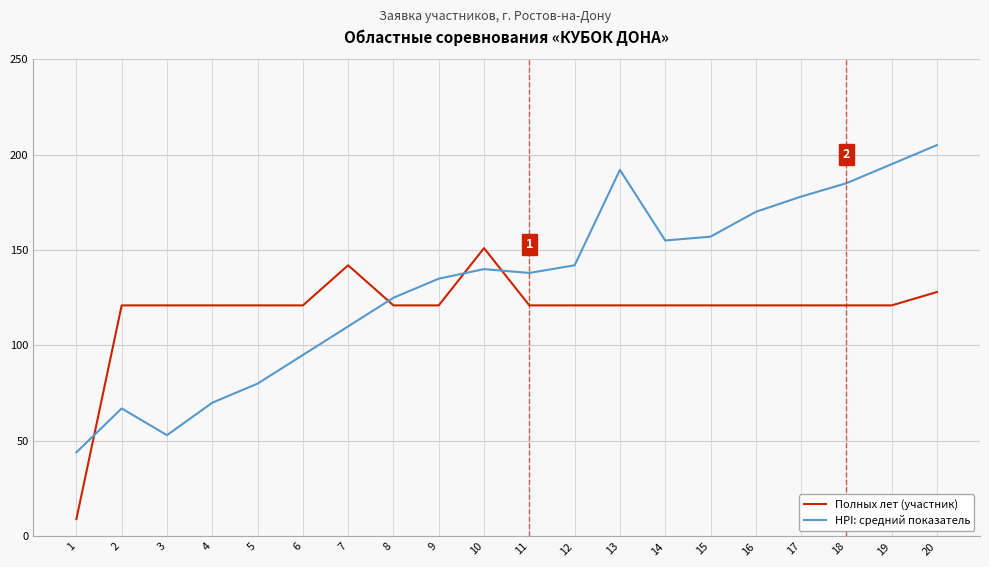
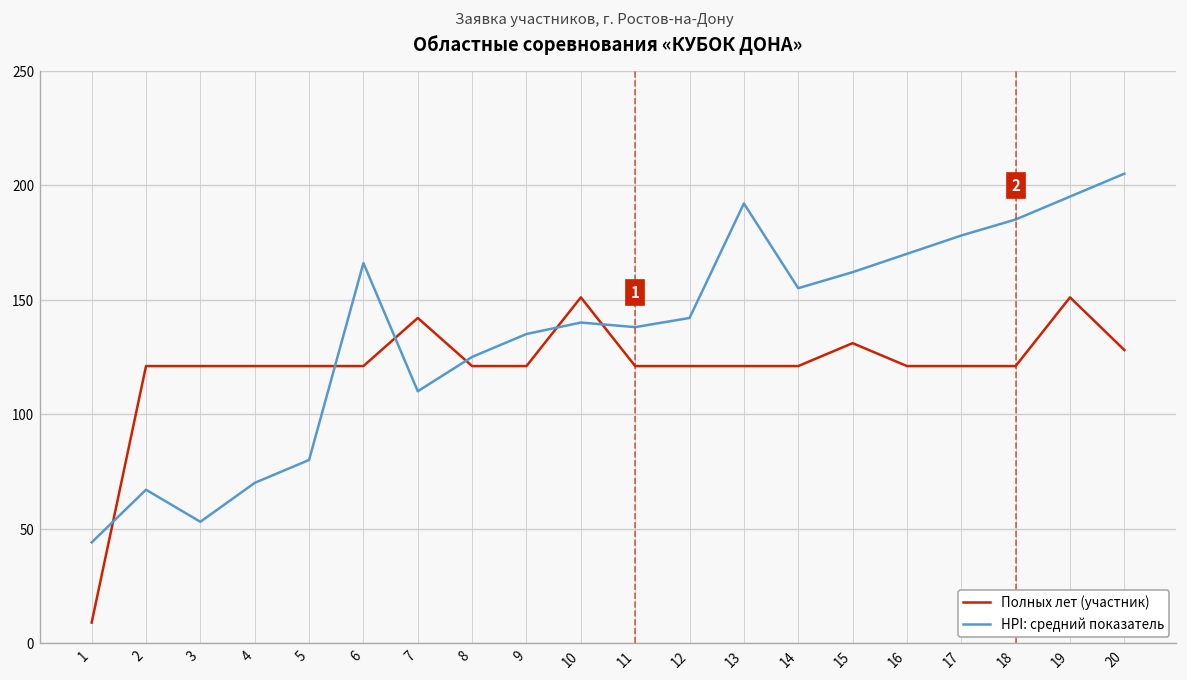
  {
    "Полных лет (участник)": {
      "1": 9,
      "2": 121,
      "3": 121,
      "4": 121,
      "5": 121,
      "6": 121,
      "7": 142,
      "8": 121,
      "9": 121,
      "10": 151,
      "11": 121,
      "12": 121,
      "13": 121,
      "14": 121,
-     "15": 121,
+     "15": 131,
      "16": 121,
      "17": 121,
      "18": 121,
-     "19": 121,
+     "19": 151,
      "20": 128
    },
    "HPI: средний показатель": {
      "1": 44,
      "2": 67,
      "3": 53,
      "4": 70,
      "5": 80,
-     "6": 95,
+     "6": 166,
      "7": 110,
      "8": 125,
      "9": 135,
      "10": 140,
      "12": 142,
      "13": 192,
      "14": 155,
-     "15": 157,
+     "15": 162,
      "16": 170,
      "17": 178,
      "19": 195,
      "20": 205
    }
  }
